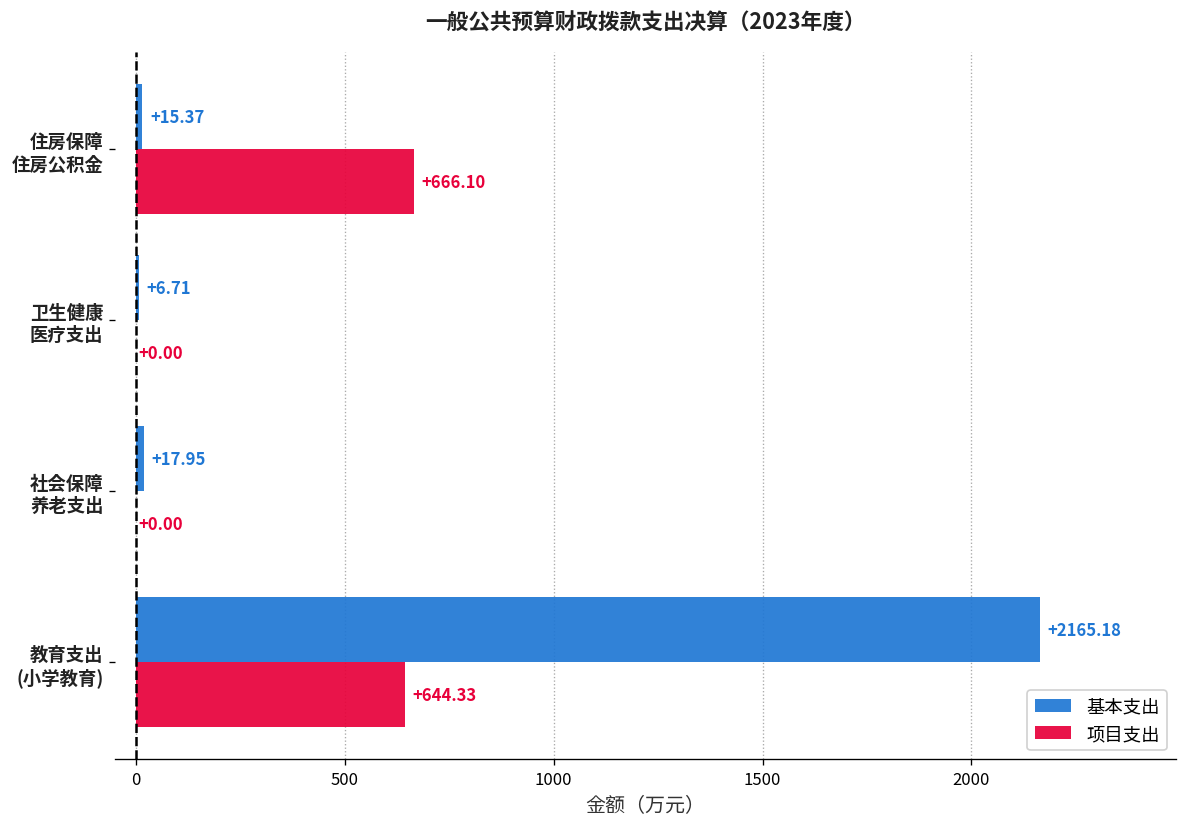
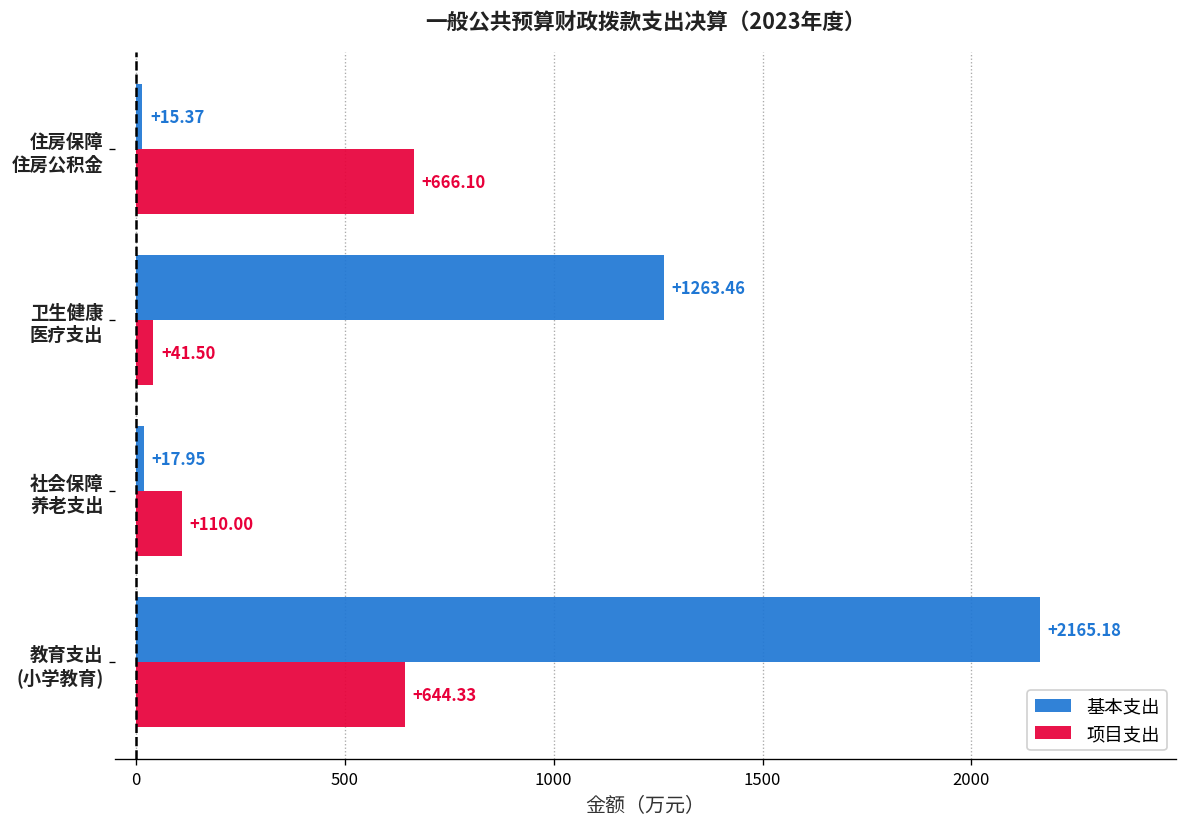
  {
    "基本支出": {
      "住房保障 住房公积金": "+15.37",
-     "卫生健康 医疗支出": "+6.71",
+     "卫生健康 医疗支出": "+1263.46",
      "社会保障 养老支出": "+17.95",
      "教育支出 (小学教育)": "+2165.18"
    },
    "项目支出": {
      "住房保障 住房公积金": "+666.10",
-     "卫生健康 医疗支出": "+0.00",
-     "社会保障 养老支出": "+0.00",
+     "卫生健康 医疗支出": "+41.50",
+     "社会保障 养老支出": "+110.00",
      "教育支出 (小学教育)": "+644.33"
    }
  }
